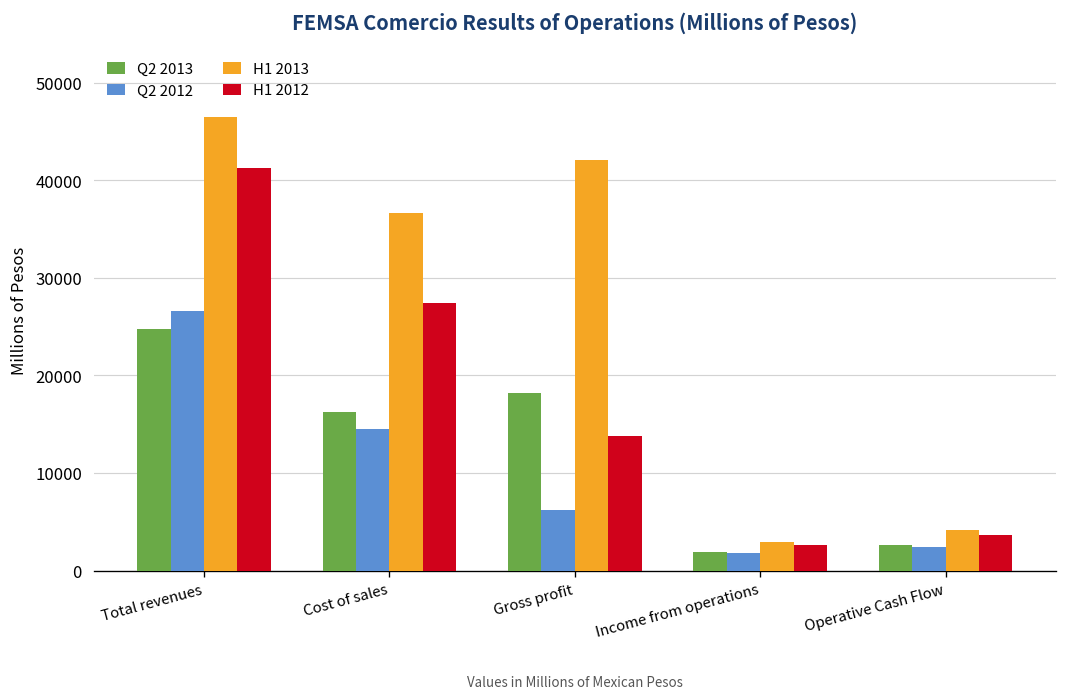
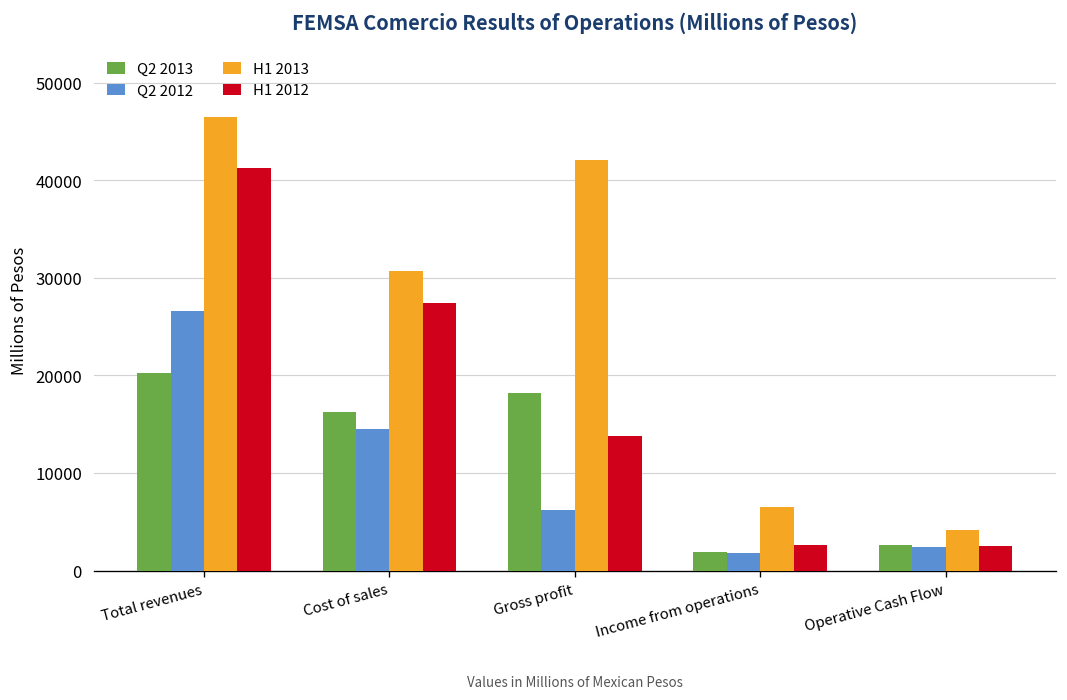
  {
    "Q2 2013": {
-     "Total revenues": 25000,
+     "Total revenues": 20000,
      "Cost of sales": 16000,
      "Gross profit": 18000,
      "Income from operations": 2000,
      "Operative Cash Flow": 3000
    },
    "Q2 2012": {
      "Total revenues": 27000,
      "Cost of sales": 15000,
      "Gross profit": 6000,
      "Income from operations": 2000,
      "Operative Cash Flow": 2000
    },
    "H1 2013": {
      "Total revenues": 47000,
-     "Cost of sales": 37000,
+     "Cost of sales": 31000,
      "Gross profit": 42000,
-     "Income from operations": 3000,
+     "Income from operations": 7000,
      "Operative Cash Flow": 4000
    },
    "H1 2012": {
      "Total revenues": 41000,
      "Cost of sales": 27000,
      "Gross profit": 14000,
      "Income from operations": 3000,
-     "Operative Cash Flow": 4000
+     "Operative Cash Flow": 3000
    }
  }
